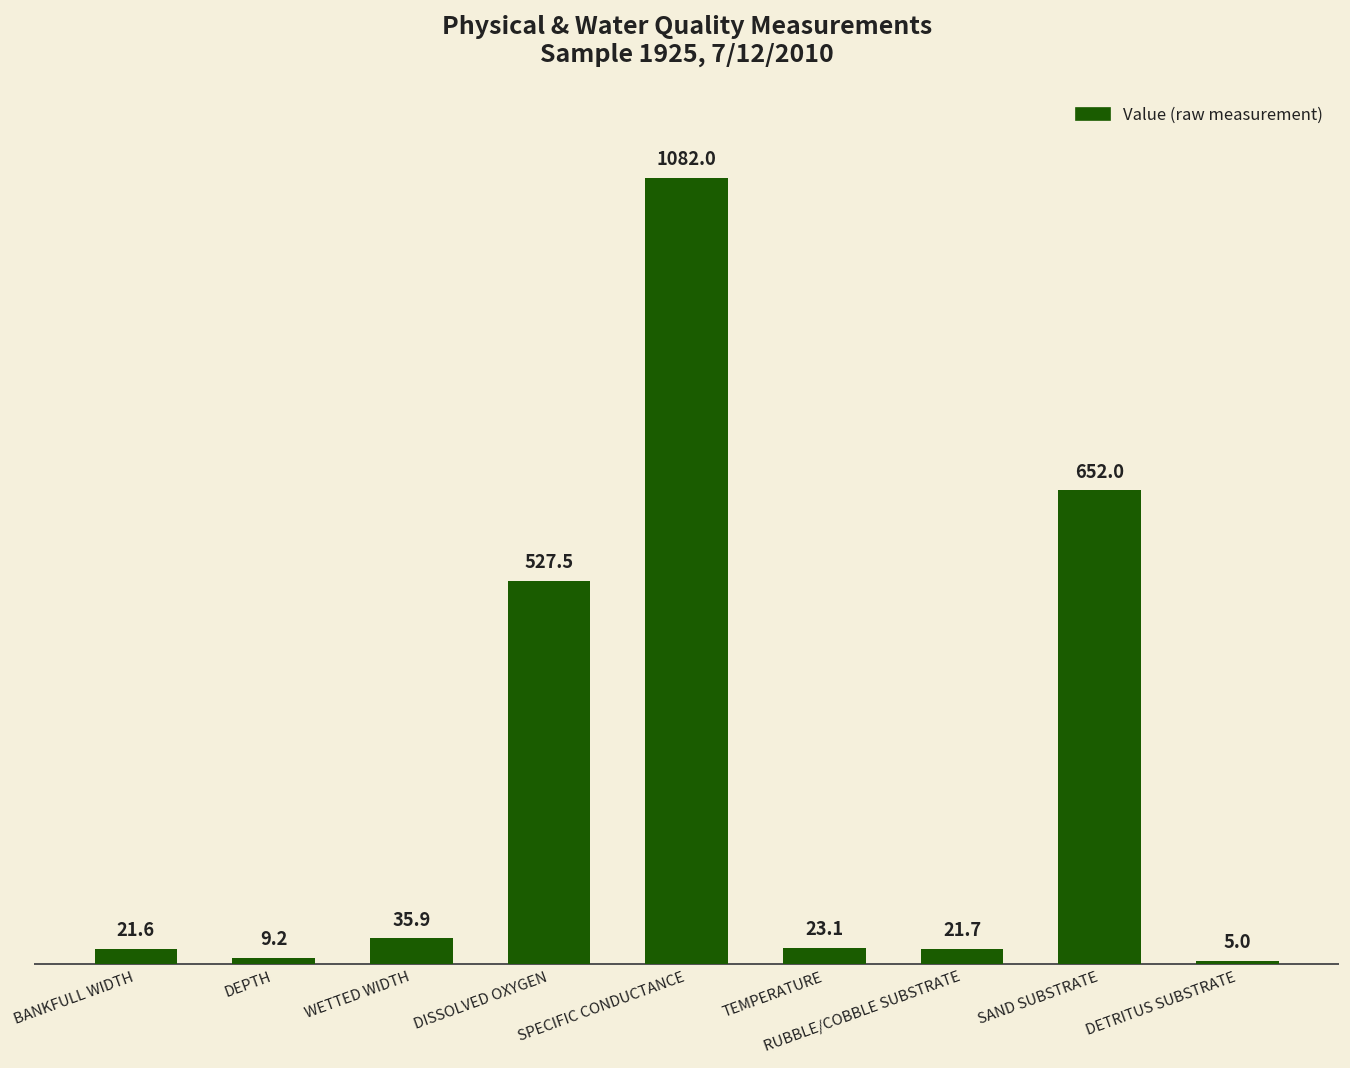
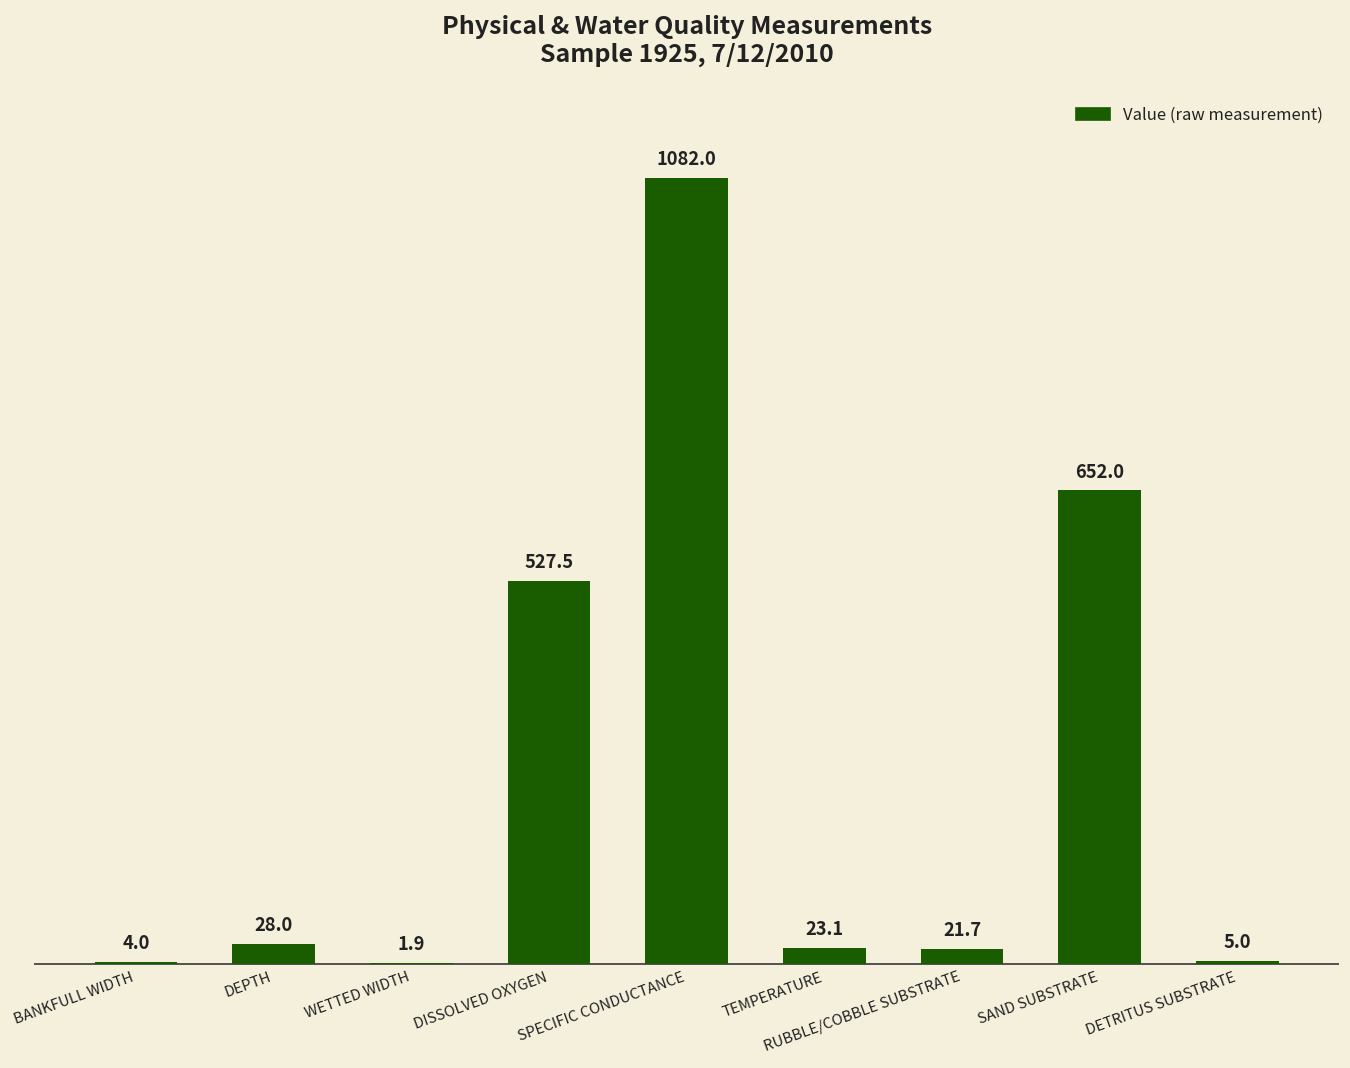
  {
-   "BANKFULL WIDTH": 21.6,
-   "DEPTH": 9.2,
-   "WETTED WIDTH": 35.9,
+   "BANKFULL WIDTH": 4.0,
+   "DEPTH": 28.0,
+   "WETTED WIDTH": 1.9,
    "DISSOLVED OXYGEN": 527.5,
    "SPECIFIC CONDUCTANCE": 1082.0,
    "TEMPERATURE": 23.1,
    "RUBBLE/COBBLE SUBSTRATE": 21.7,
    "SAND SUBSTRATE": 652.0,
    "DETRITUS SUBSTRATE": 5.0
  }
